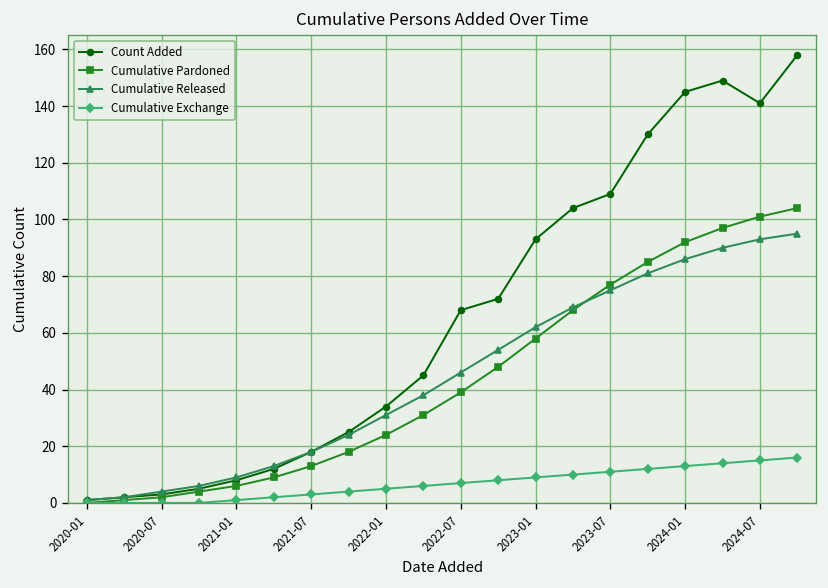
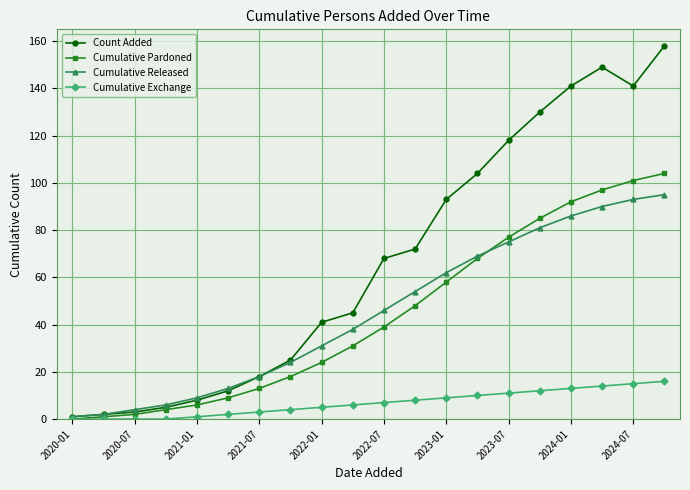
  {
    "Count Added": {
-     "2022-01": 34,
+     "2022-01": 41,
      "2022-07": 68,
      "2023-01": 93,
-     "2023-07": 109,
-     "2024-01": 145,
+     "2023-07": 118,
+     "2024-01": 141,
      "2024-07": 141
    }
  }
